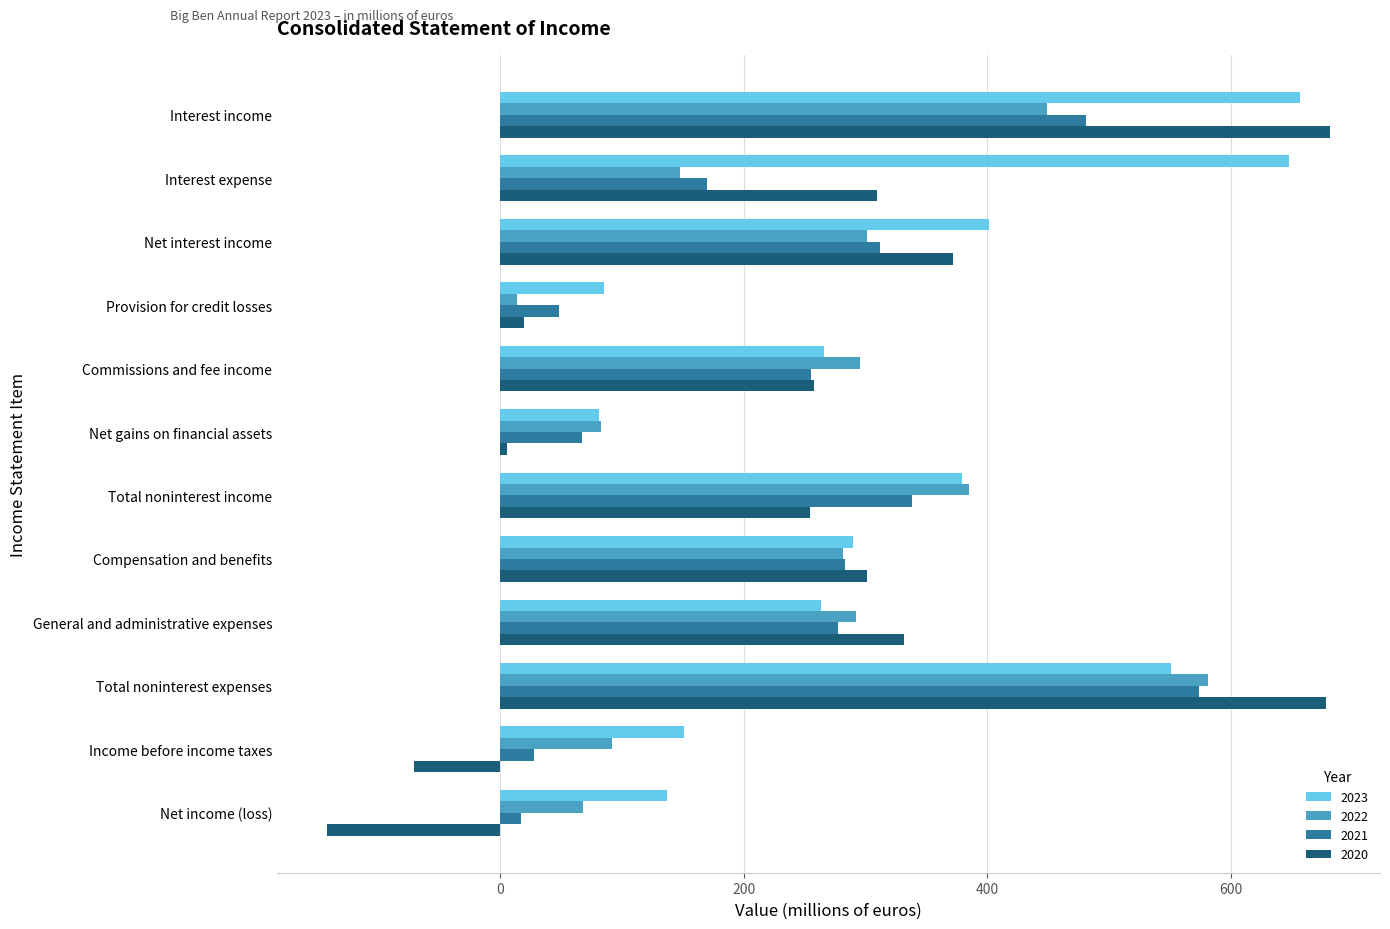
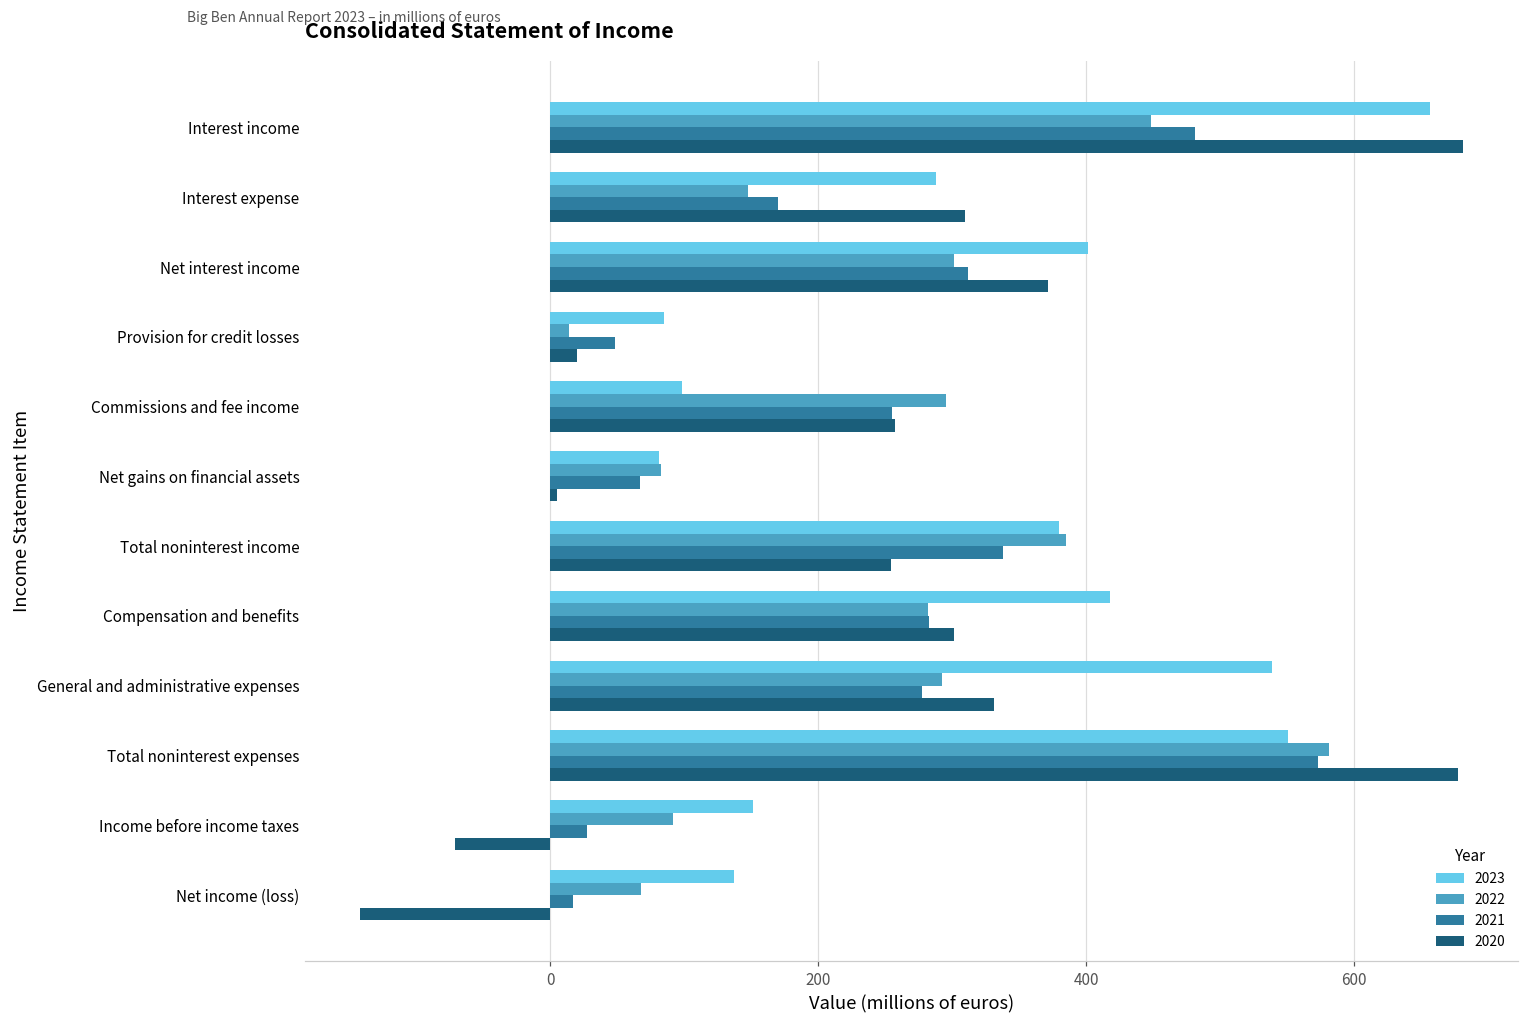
  {
    "2023": {
      "Interest income": 657,
-     "Interest expense": 648,
+     "Interest expense": 288,
      "Net interest income": 401,
      "Provision for credit losses": 85,
-     "Commissions and fee income": 266,
+     "Commissions and fee income": 98,
      "Net gains on financial assets": 81,
      "Total noninterest income": 380,
-     "Compensation and benefits": 290,
-     "General and administrative expenses": 263,
+     "Compensation and benefits": 418,
+     "General and administrative expenses": 539,
      "Total noninterest expenses": 551,
      "Income before income taxes": 151,
      "Net income (loss)": 137
    }
  }
